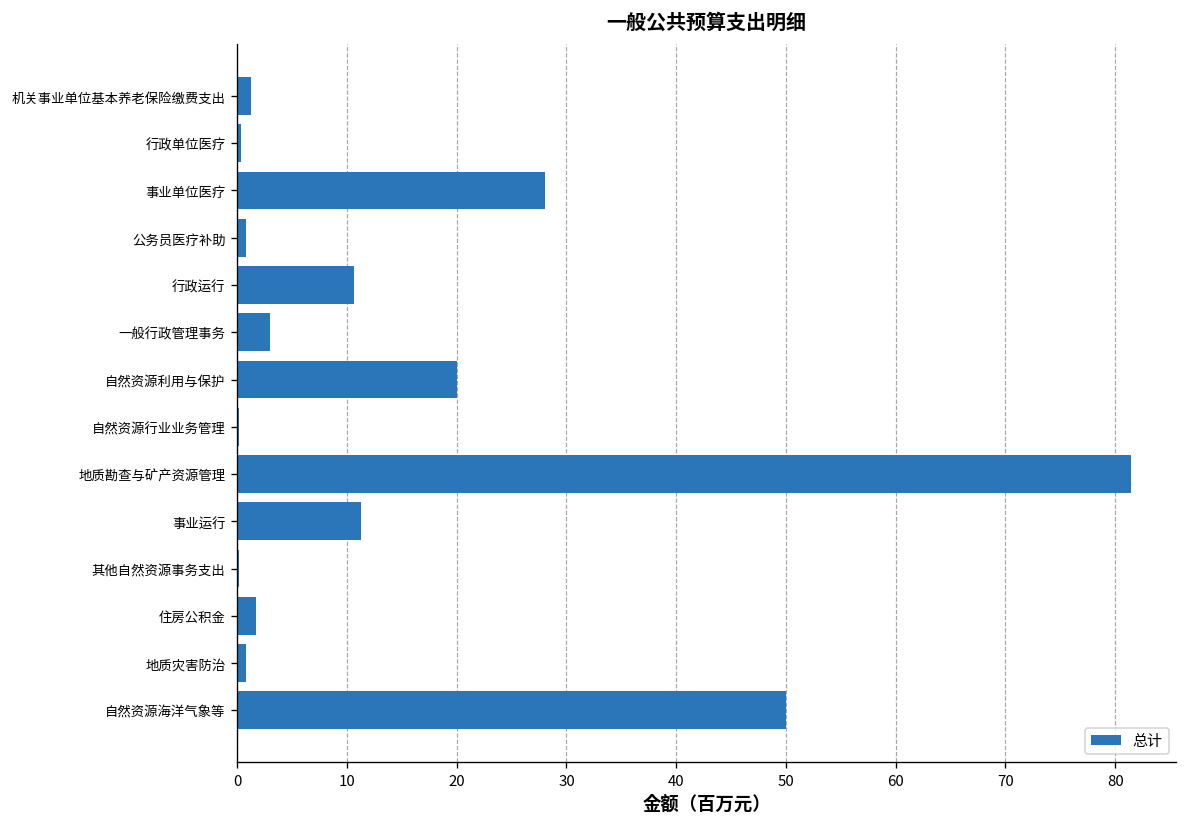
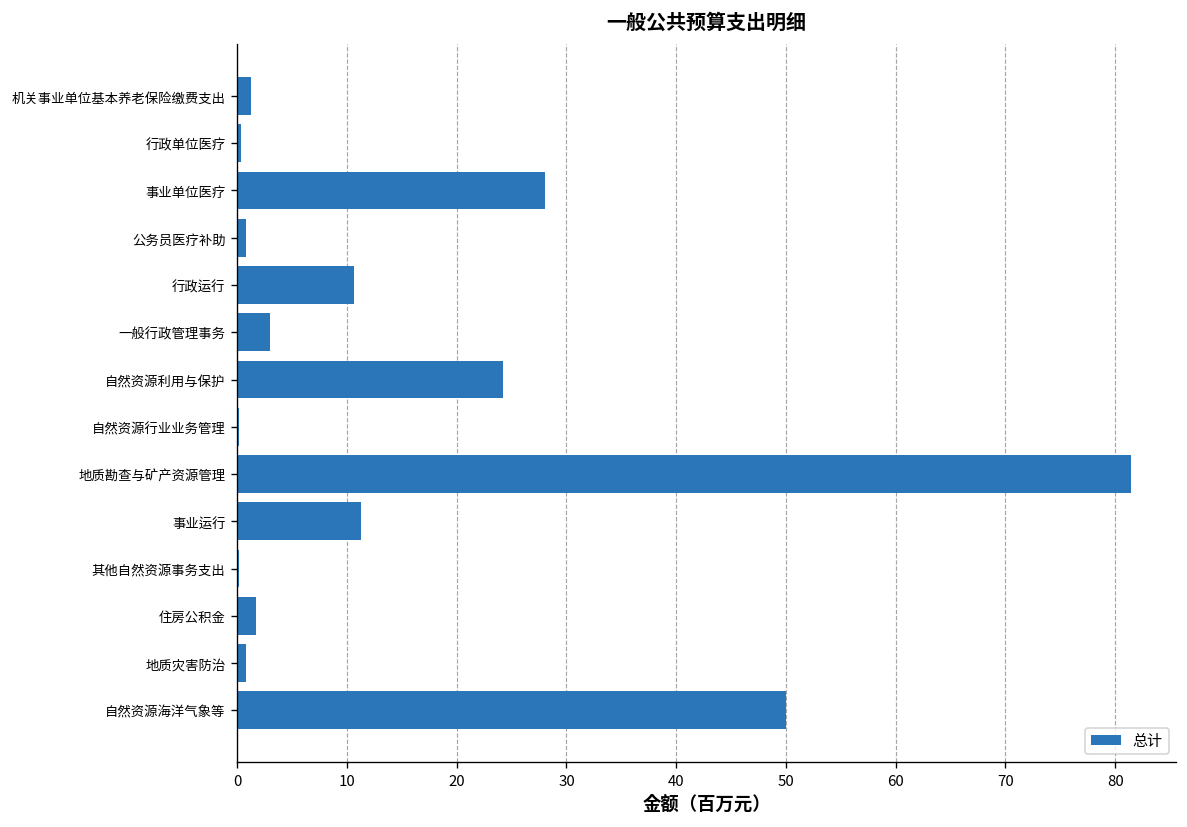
  {
    "机关事业单位基本养老保险缴费支出": 1,
    "行政单位医疗": 0,
    "事业单位医疗": 28,
    "公务员医疗补助": 1,
    "行政运行": 11,
    "一般行政管理事务": 3,
-   "自然资源利用与保护": 20,
+   "自然资源利用与保护": 24,
    "地质勘查与矿产资源管理": 81,
    "事业运行": 11,
    "住房公积金": 2,
    "地质灾害防治": 1,
    "自然资源海洋气象等": 50
  }
